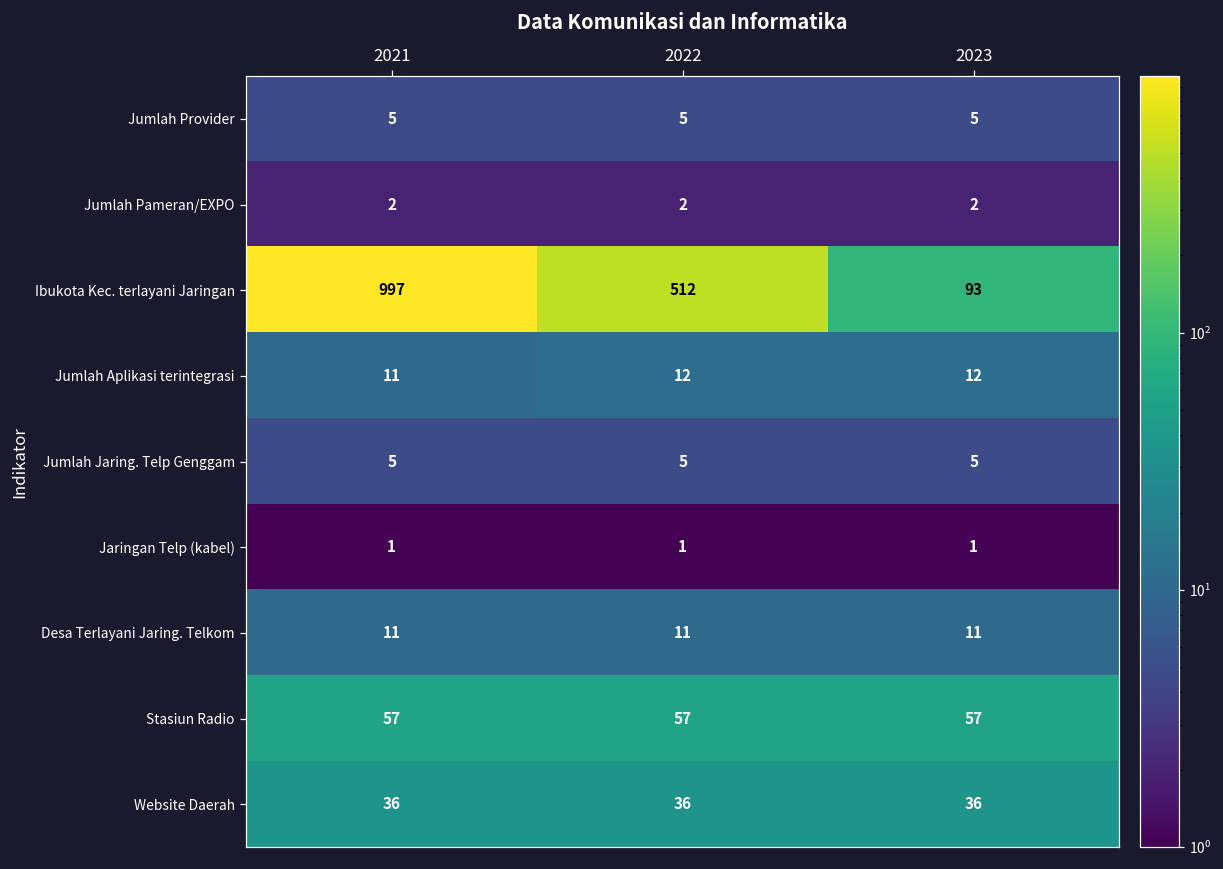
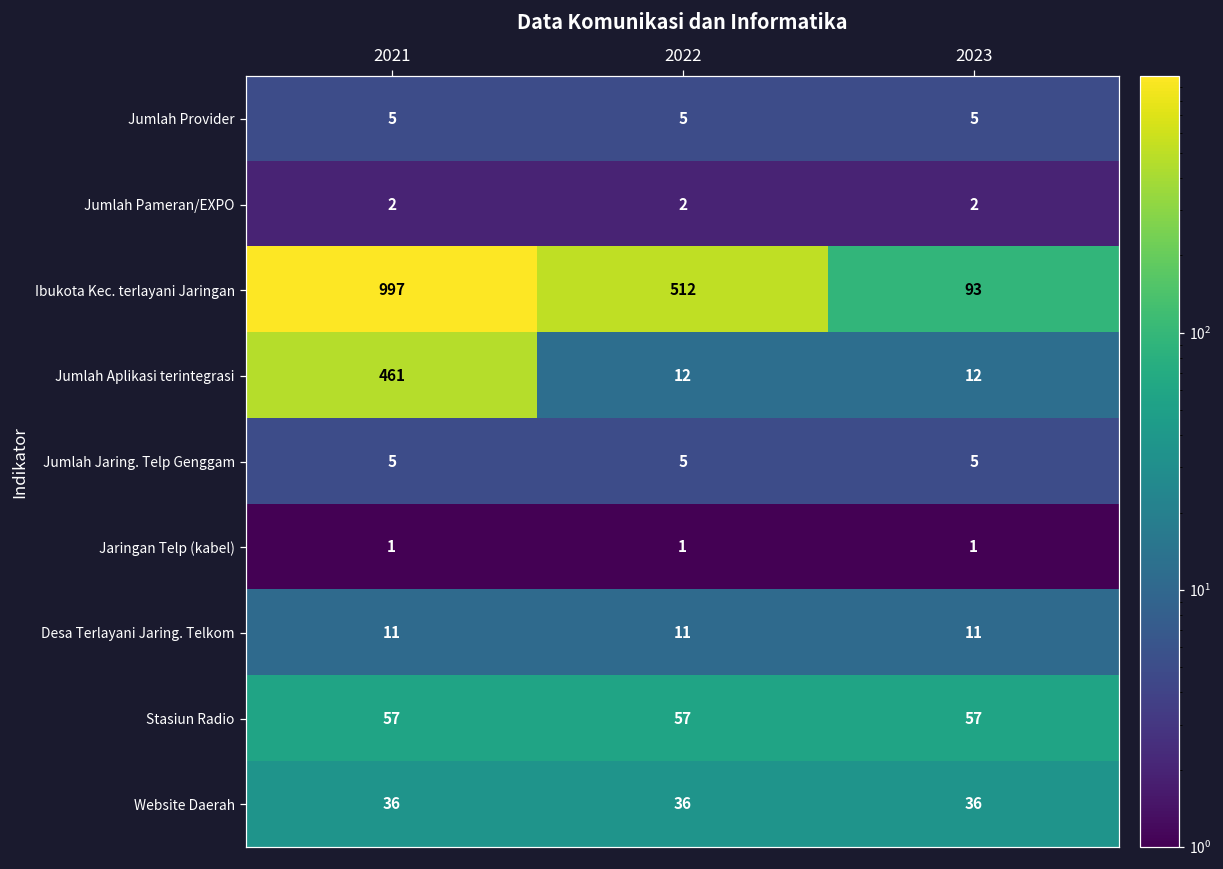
  {
    "Jumlah Provider": {
      "2021": 5,
      "2022": 5,
      "2023": 5
    },
    "Jumlah Pameran/EXPO": {
      "2021": 2,
      "2022": 2,
      "2023": 2
    },
    "Ibukota Kec. terlayani Jaringan": {
      "2021": 997,
      "2022": 512,
      "2023": 93
    },
    "Jumlah Aplikasi terintegrasi": {
-     "2021": 11,
+     "2021": 461,
      "2022": 12,
      "2023": 12
    },
    "Jumlah Jaring. Telp Genggam": {
      "2021": 5,
      "2022": 5,
      "2023": 5
    },
    "Jaringan Telp (kabel)": {
      "2021": 1,
      "2022": 1,
      "2023": 1
    },
    "Desa Terlayani Jaring. Telkom": {
      "2021": 11,
      "2022": 11,
      "2023": 11
    },
    "Stasiun Radio": {
      "2021": 57,
      "2022": 57,
      "2023": 57
    },
    "Website Daerah": {
      "2021": 36,
      "2022": 36,
      "2023": 36
    }
  }
